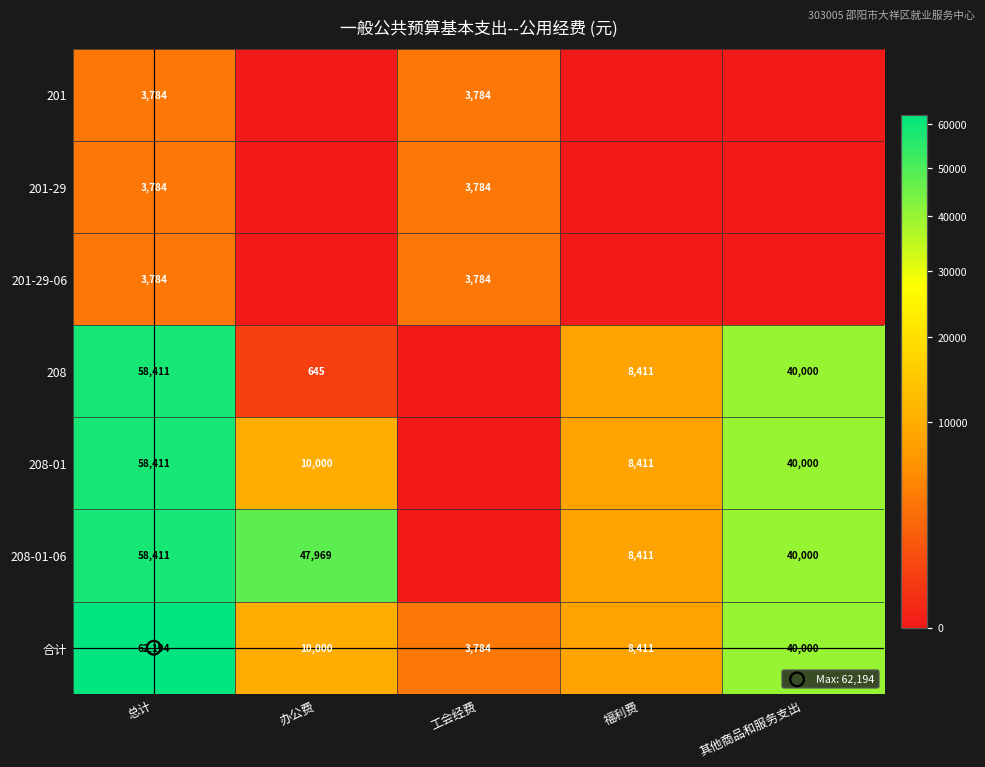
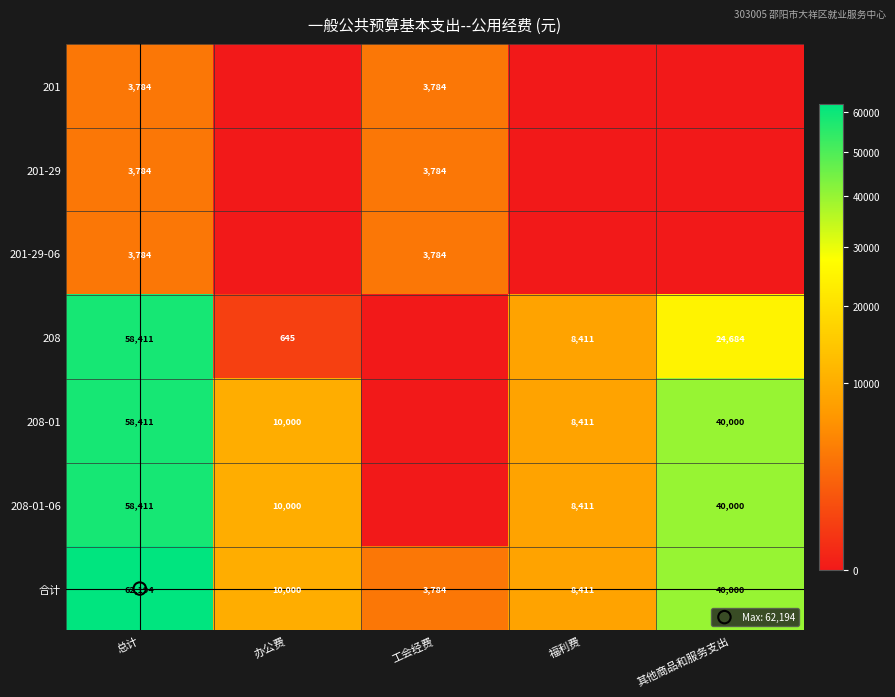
  {
    "201": {
      "总计": "3,784",
      "工会经费": "3,784"
    },
    "201-29": {
      "总计": "3,784",
      "工会经费": "3,784"
    },
    "201-29-06": {
      "总计": "3,784",
      "工会经费": "3,784"
    },
    "208": {
      "总计": "58,411",
      "办公费": "645",
      "福利费": "8,411",
-     "其他商品和服务支出": "40,000"
+     "其他商品和服务支出": "24,684"
    },
    "208-01": {
      "总计": "58,411",
      "办公费": "10,000",
      "福利费": "8,411",
      "其他商品和服务支出": "40,000"
    },
    "208-01-06": {
      "总计": "58,411",
-     "办公费": "47,969",
+     "办公费": "10,000",
      "福利费": "8,411",
      "其他商品和服务支出": "40,000"
    },
    "合计": {
      "办公费": "10,000",
      "工会经费": "3,784",
      "福利费": "8,411",
      "其他商品和服务支出": "40,000"
    }
  }
